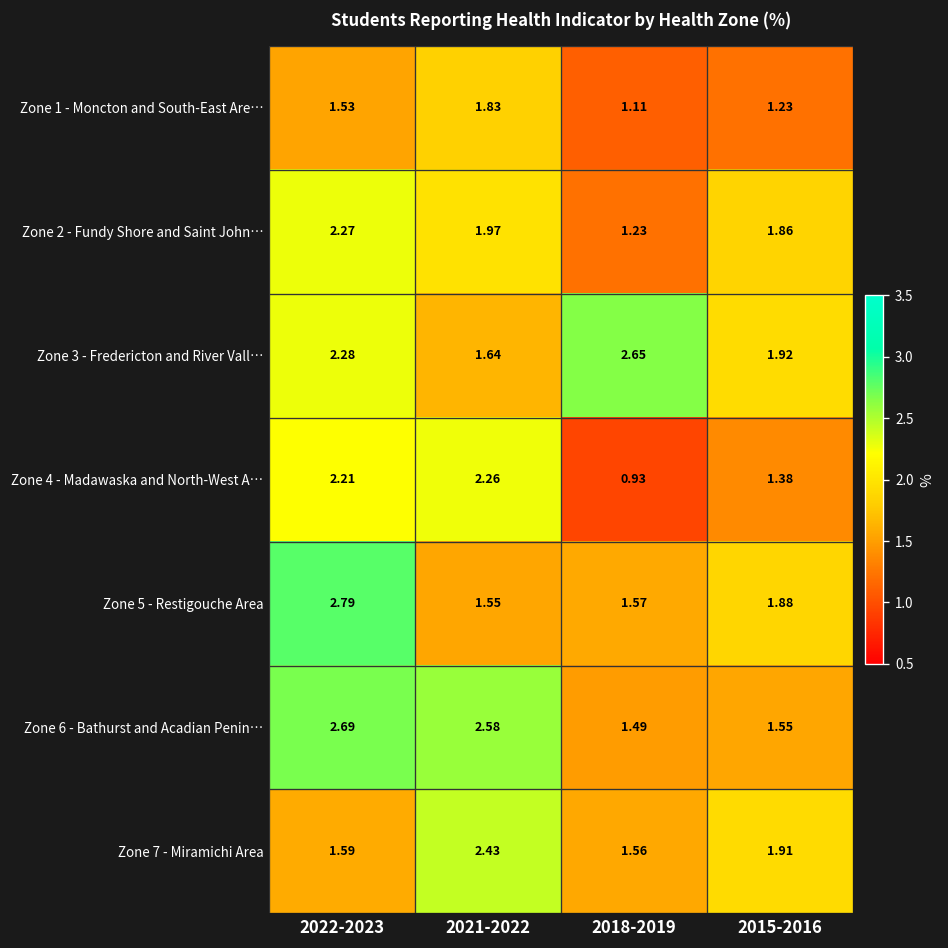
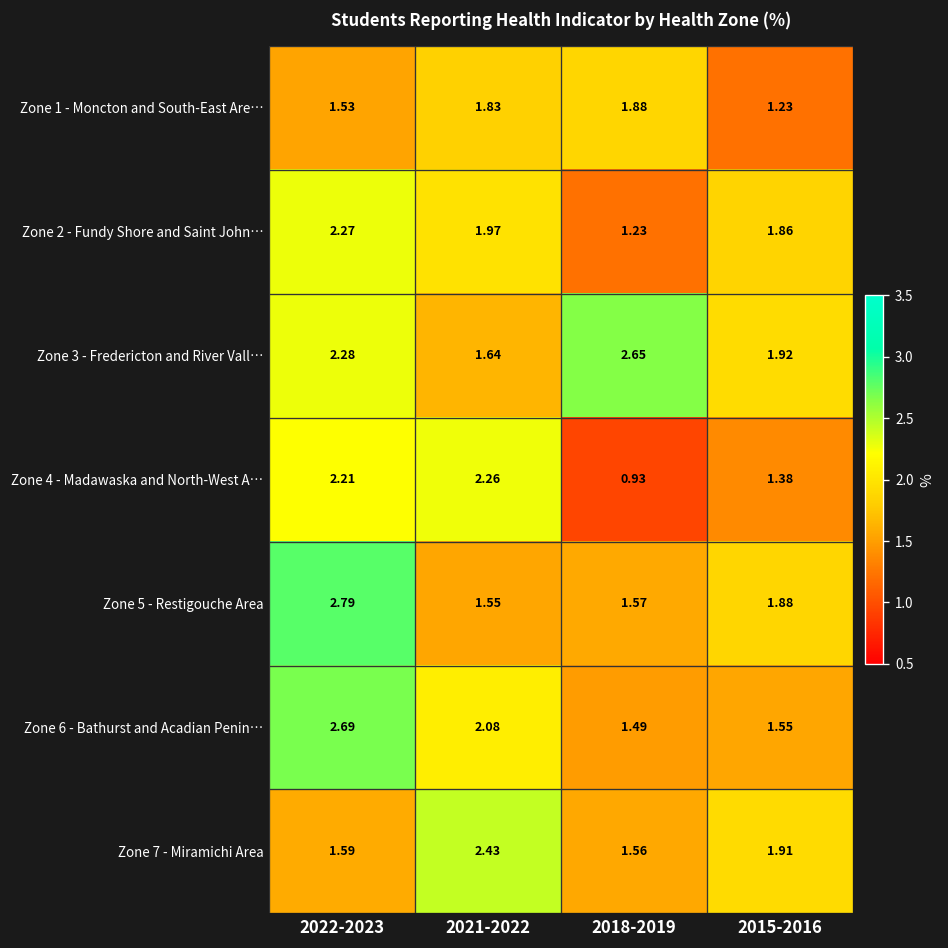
  {
    "Zone 1 - Moncton and South-East Are…": {
      "2022-2023": 1.53,
      "2021-2022": 1.83,
-     "2018-2019": 1.11,
+     "2018-2019": 1.88,
      "2015-2016": 1.23
    },
    "Zone 2 - Fundy Shore and Saint John…": {
      "2022-2023": 2.27,
      "2021-2022": 1.97,
      "2018-2019": 1.23,
      "2015-2016": 1.86
    },
    "Zone 3 - Fredericton and River Vall…": {
      "2022-2023": 2.28,
      "2021-2022": 1.64,
      "2018-2019": 2.65,
      "2015-2016": 1.92
    },
    "Zone 4 - Madawaska and North-West A…": {
      "2022-2023": 2.21,
      "2021-2022": 2.26,
      "2018-2019": 0.93,
      "2015-2016": 1.38
    },
    "Zone 5 - Restigouche Area": {
      "2022-2023": 2.79,
      "2021-2022": 1.55,
      "2018-2019": 1.57,
      "2015-2016": 1.88
    },
    "Zone 6 - Bathurst and Acadian Penin…": {
      "2022-2023": 2.69,
-     "2021-2022": 2.58,
+     "2021-2022": 2.08,
      "2018-2019": 1.49,
      "2015-2016": 1.55
    },
    "Zone 7 - Miramichi Area": {
      "2022-2023": 1.59,
      "2021-2022": 2.43,
      "2018-2019": 1.56,
      "2015-2016": 1.91
    }
  }
